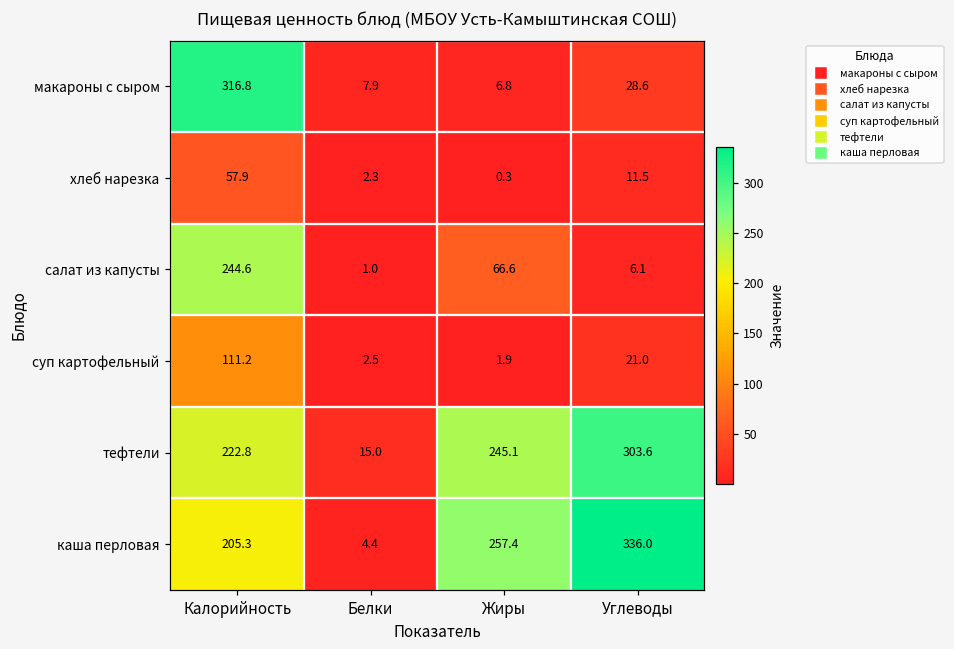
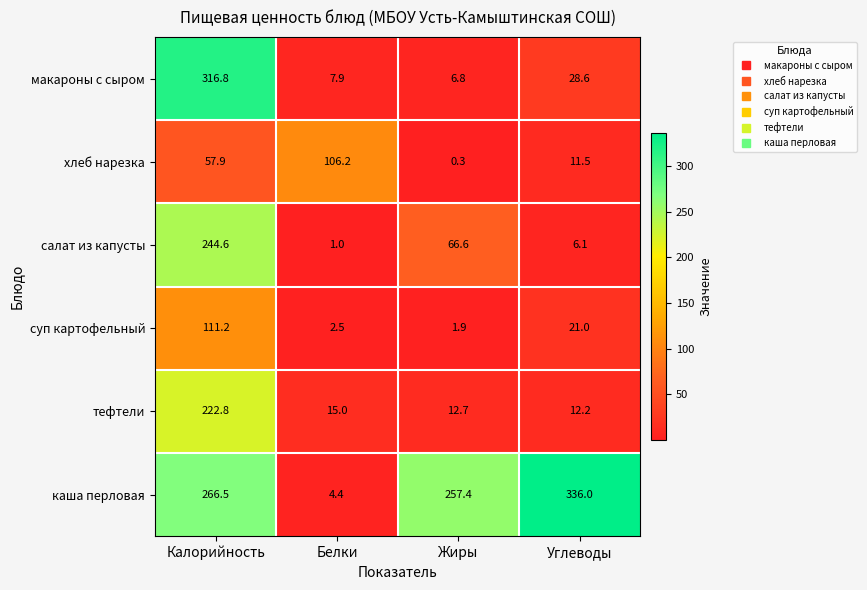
  {
    "макароны с сыром": {
      "Калорийность": 316.8,
      "Белки": 7.9,
      "Жиры": 6.8,
      "Углеводы": 28.6
    },
    "хлеб нарезка": {
      "Калорийность": 57.9,
-     "Белки": 2.3,
+     "Белки": 106.2,
      "Жиры": 0.3,
      "Углеводы": 11.5
    },
    "салат из капусты": {
      "Калорийность": 244.6,
      "Белки": 1.0,
      "Жиры": 66.6,
      "Углеводы": 6.1
    },
    "суп картофельный": {
      "Калорийность": 111.2,
      "Белки": 2.5,
      "Жиры": 1.9,
      "Углеводы": 21.0
    },
    "тефтели": {
      "Калорийность": 222.8,
      "Белки": 15.0,
-     "Жиры": 245.1,
-     "Углеводы": 303.6
+     "Жиры": 12.7,
+     "Углеводы": 12.2
    },
    "каша перловая": {
-     "Калорийность": 205.3,
+     "Калорийность": 266.5,
      "Белки": 4.4,
      "Жиры": 257.4,
      "Углеводы": 336.0
    }
  }
